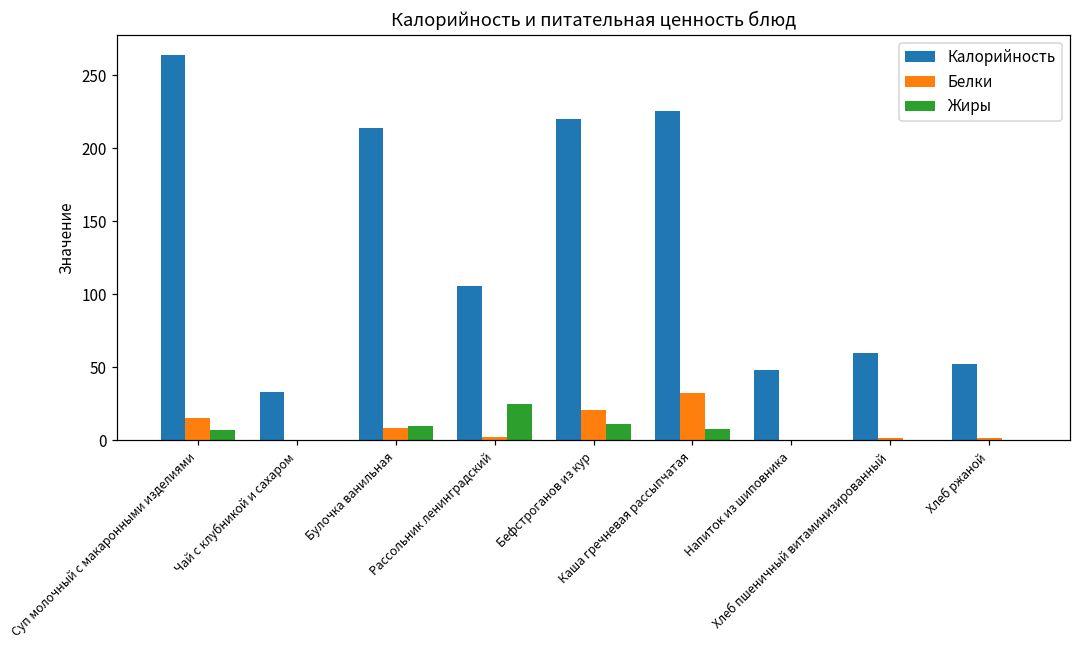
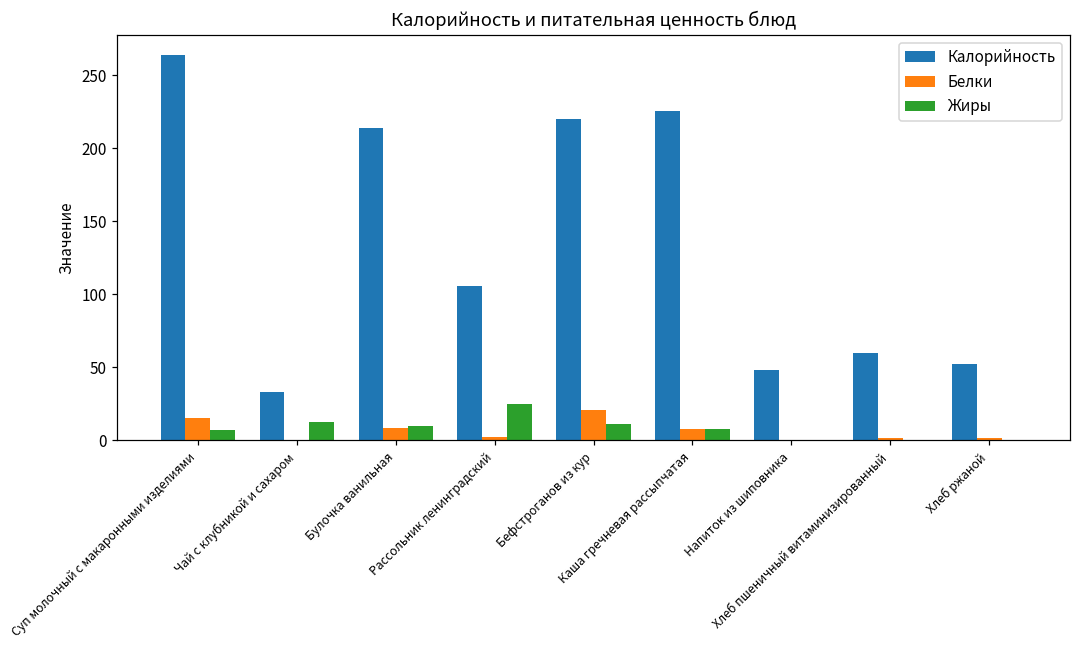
  {
    "Калорийность": {
      "Суп молочный с макаронными изделиями": 264,
      "Чай с клубникой и сахаром": 33,
      "Булочка ванильная": 214,
      "Рассольник ленинградский": 105,
      "Бефстроганов из кур": 220,
      "Каша гречневая рассыпчатая": 226,
      "Напиток из шиповника": 48,
      "Хлеб пшеничный витаминизированный": 60,
      "Хлеб ржаной": 52
    },
    "Белки": {
      "Суп молочный с макаронными изделиями": 16,
      "Булочка ванильная": 9,
      "Рассольник ленинградский": 2,
      "Бефстроганов из кур": 21,
-     "Каша гречневая рассыпчатая": 32,
+     "Каша гречневая рассыпчатая": 8,
      "Хлеб пшеничный витаминизированный": 2,
      "Хлеб ржаной": 2
    },
    "Жиры": {
      "Суп молочный с макаронными изделиями": 7,
-     "Чай с клубникой и сахаром": 0,
+     "Чай с клубникой и сахаром": 13,
      "Булочка ванильная": 10,
      "Рассольник ленинградский": 25,
      "Бефстроганов из кур": 11,
      "Каша гречневая рассыпчатая": 8
    }
  }
